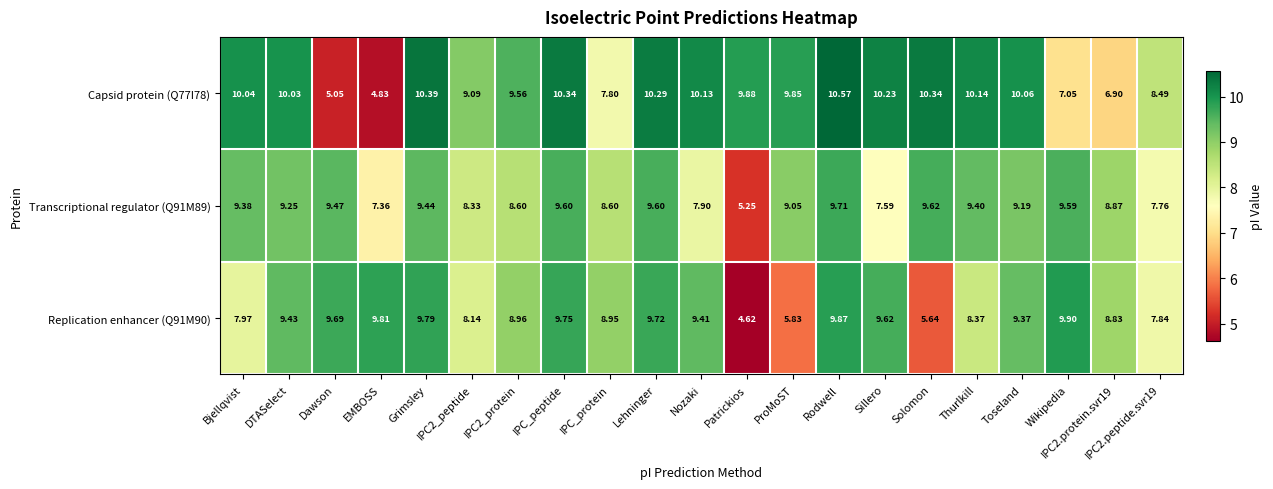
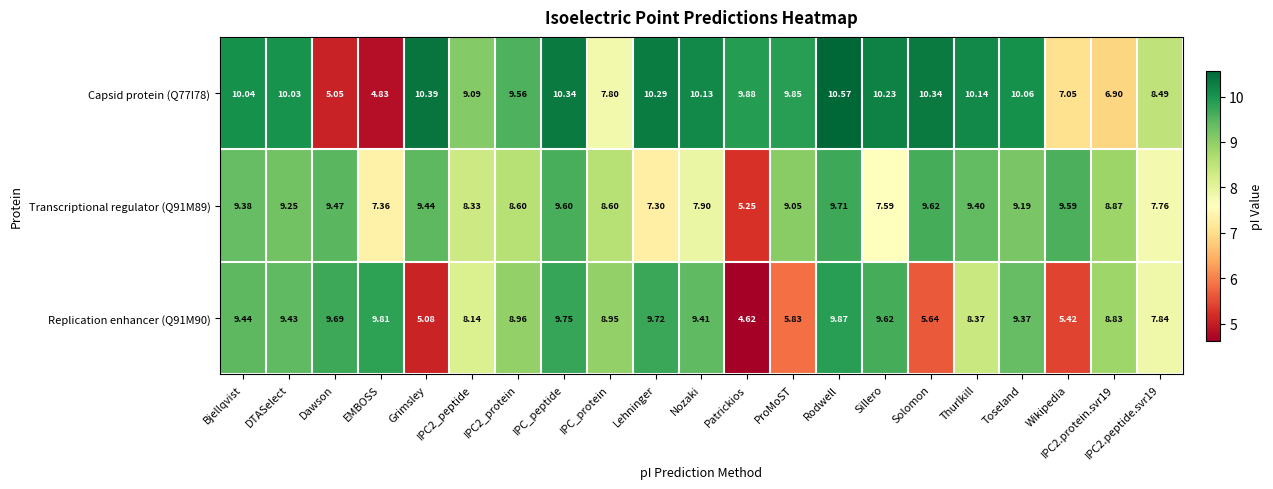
  {
    "Capsid protein (Q77I78)": {
      "Bjellqvist": 10.04,
      "DTASelect": 10.03,
      "Dawson": 5.05,
      "EMBOSS": 4.83,
      "Grimsley": 10.39,
      "IPC2_peptide": 9.09,
      "IPC2_protein": 9.56,
      "IPC_peptide": 10.34,
      "IPC_protein": 7.80,
      "Lehninger": 10.29,
      "Nozaki": 10.13,
      "Patrickios": 9.88,
      "ProMoST": 9.85,
      "Rodwell": 10.57,
      "Sillero": 10.23,
      "Solomon": 10.34,
      "Thurlkill": 10.14,
      "Toseland": 10.06,
      "Wikipedia": 7.05,
      "IPC2.protein.svr19": 6.90,
      "IPC2.peptide.svr19": 8.49
    },
    "Transcriptional regulator (Q91M89)": {
      "Bjellqvist": 9.38,
      "DTASelect": 9.25,
      "Dawson": 9.47,
      "EMBOSS": 7.36,
      "Grimsley": 9.44,
      "IPC2_peptide": 8.33,
      "IPC2_protein": 8.60,
      "IPC_peptide": 9.60,
      "IPC_protein": 8.60,
-     "Lehninger": 9.60,
+     "Lehninger": 7.30,
      "Nozaki": 7.90,
      "Patrickios": 5.25,
      "ProMoST": 9.05,
      "Rodwell": 9.71,
      "Sillero": 7.59,
      "Solomon": 9.62,
      "Thurlkill": 9.40,
      "Toseland": 9.19,
      "Wikipedia": 9.59,
      "IPC2.protein.svr19": 8.87,
      "IPC2.peptide.svr19": 7.76
    },
    "Replication enhancer (Q91M90)": {
-     "Bjellqvist": 7.97,
+     "Bjellqvist": 9.44,
      "DTASelect": 9.43,
      "Dawson": 9.69,
      "EMBOSS": 9.81,
-     "Grimsley": 9.79,
+     "Grimsley": 5.08,
      "IPC2_peptide": 8.14,
      "IPC2_protein": 8.96,
      "IPC_peptide": 9.75,
      "IPC_protein": 8.95,
      "Lehninger": 9.72,
      "Nozaki": 9.41,
      "Patrickios": 4.62,
      "ProMoST": 5.83,
      "Rodwell": 9.87,
      "Sillero": 9.62,
      "Solomon": 5.64,
      "Thurlkill": 8.37,
      "Toseland": 9.37,
-     "Wikipedia": 9.90,
+     "Wikipedia": 5.42,
      "IPC2.protein.svr19": 8.83,
      "IPC2.peptide.svr19": 7.84
    }
  }
